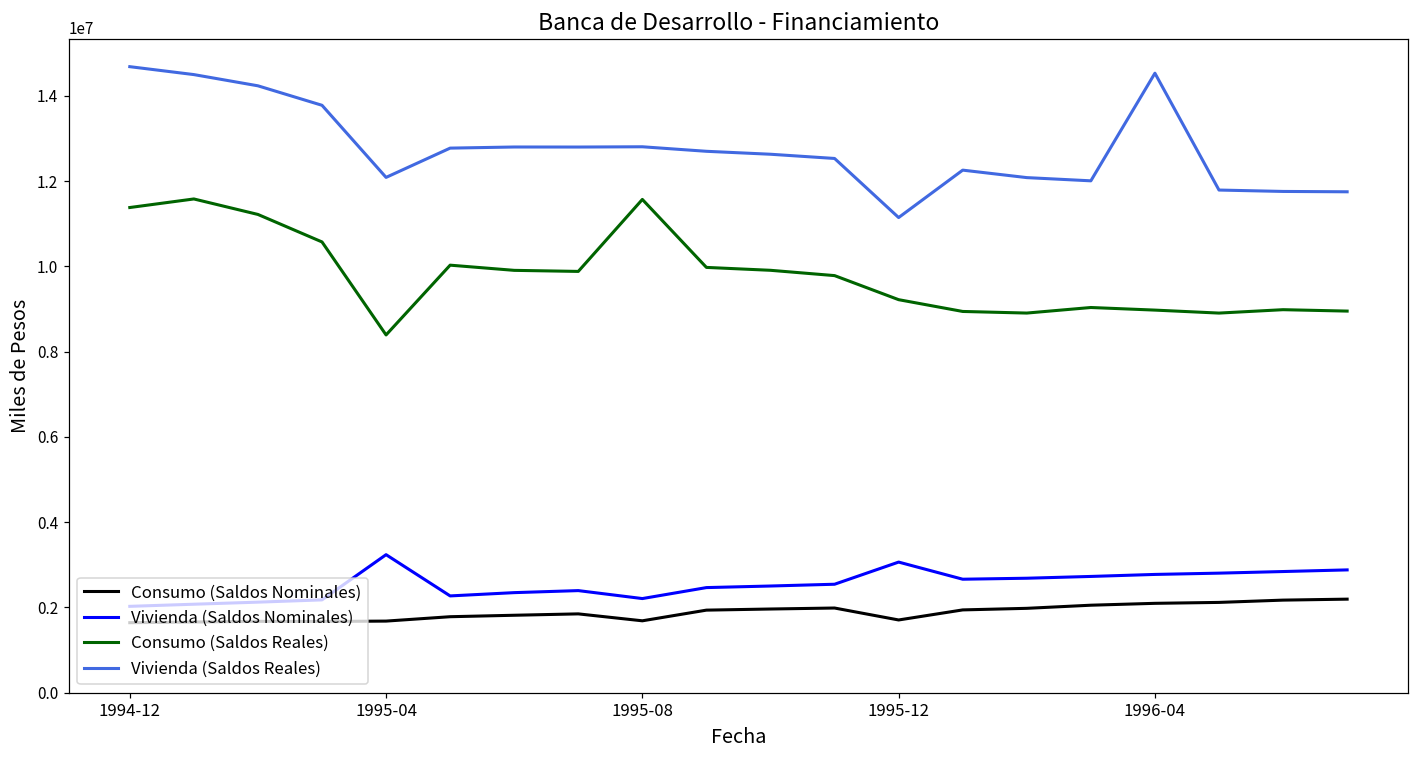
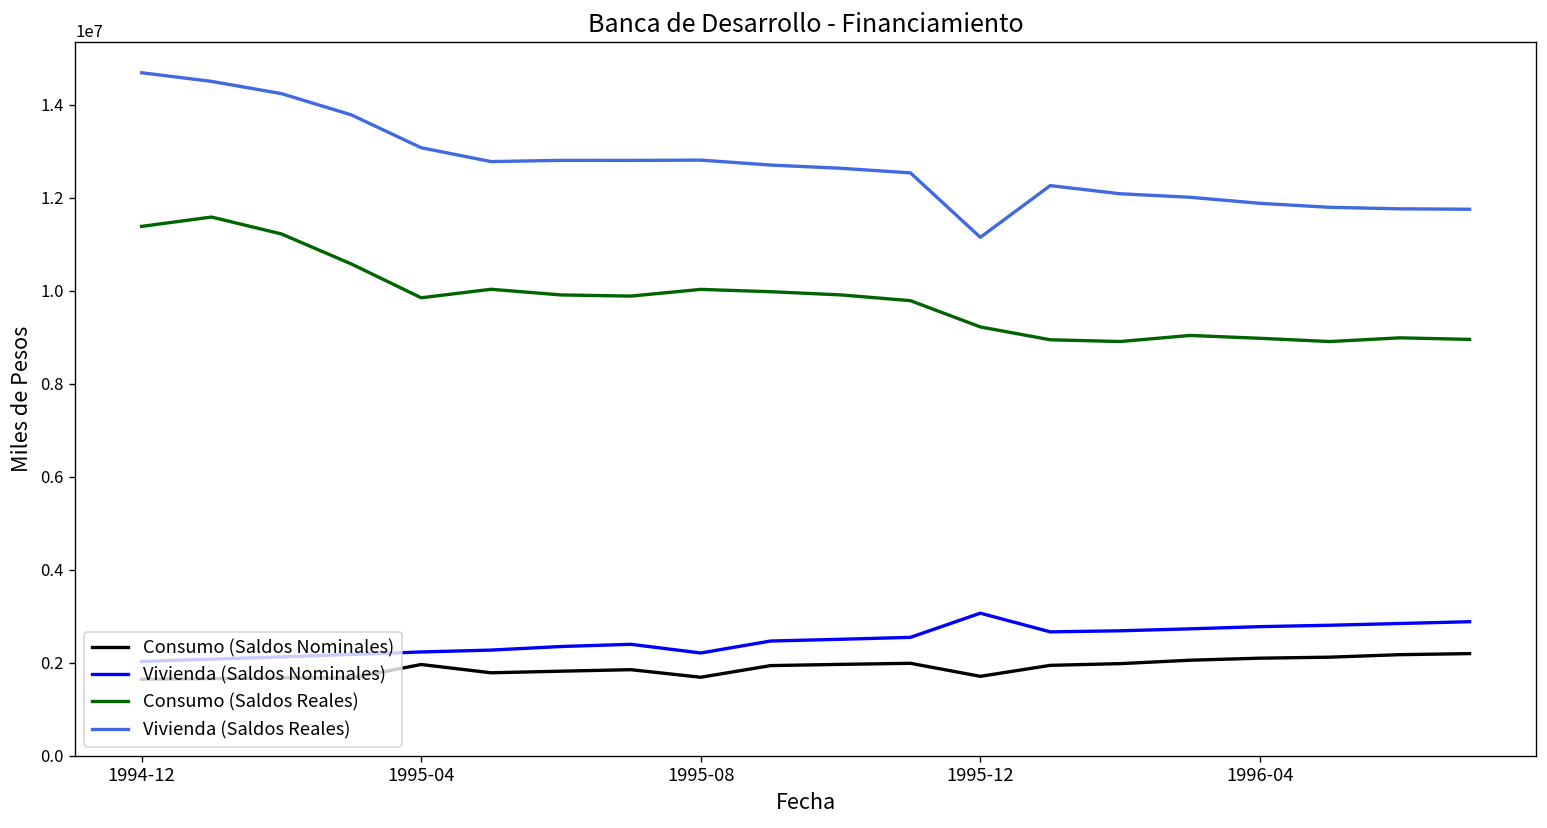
  {
    "Consumo (Saldos Nominales)": {
-     "1995-04": 1700000,
+     "1995-04": 2000000,
      "1995-08": 1700000,
      "1995-12": 1700000,
      "1996-04": 2100000
    },
    "Vivienda (Saldos Nominales)": {
-     "1995-04": 3200000,
+     "1995-04": 2200000,
      "1995-08": 2200000,
      "1995-12": 3100000,
      "1996-04": 2800000
    },
    "Consumo (Saldos Reales)": {
      "1994-12": 11400000,
-     "1995-04": 8400000,
-     "1995-08": 11600000,
+     "1995-04": 9800000,
+     "1995-08": 10000000,
      "1995-12": 9200000,
      "1996-04": 9000000
    },
    "Vivienda (Saldos Reales)": {
      "1994-12": 14700000,
-     "1995-04": 12100000,
+     "1995-04": 13100000,
      "1995-08": 12800000,
      "1995-12": 11100000,
-     "1996-04": 14500000
+     "1996-04": 11900000
    }
  }
